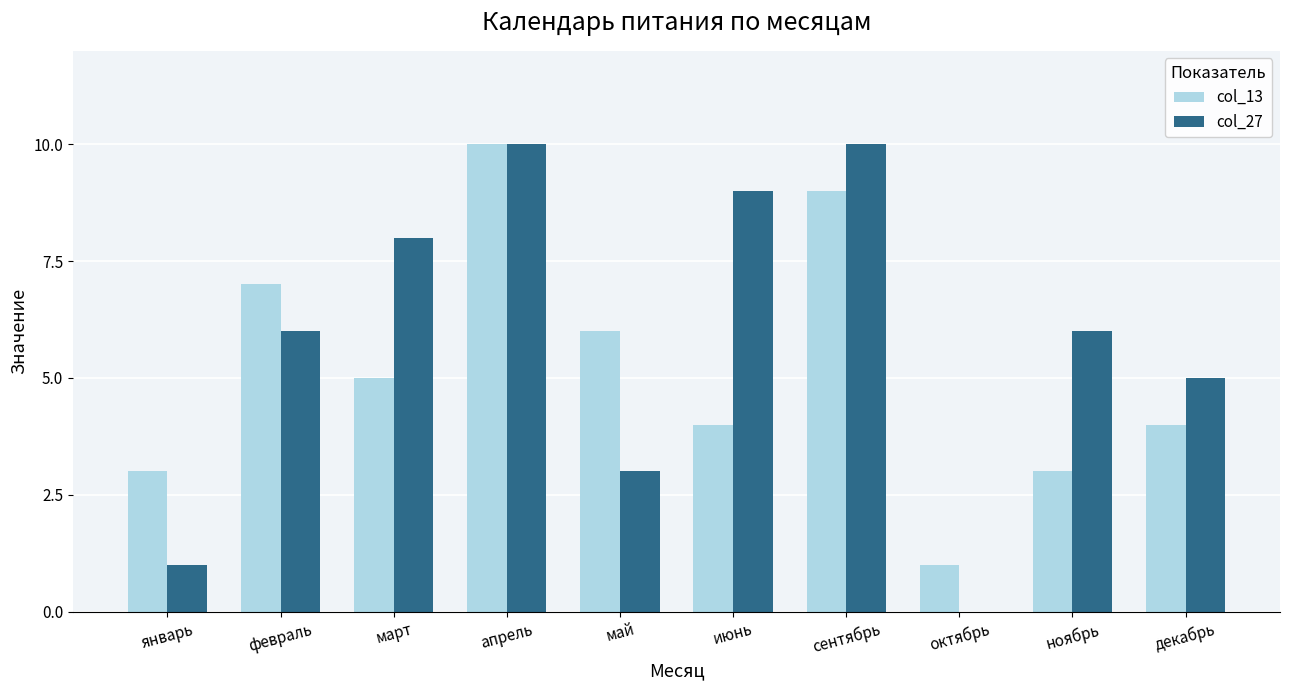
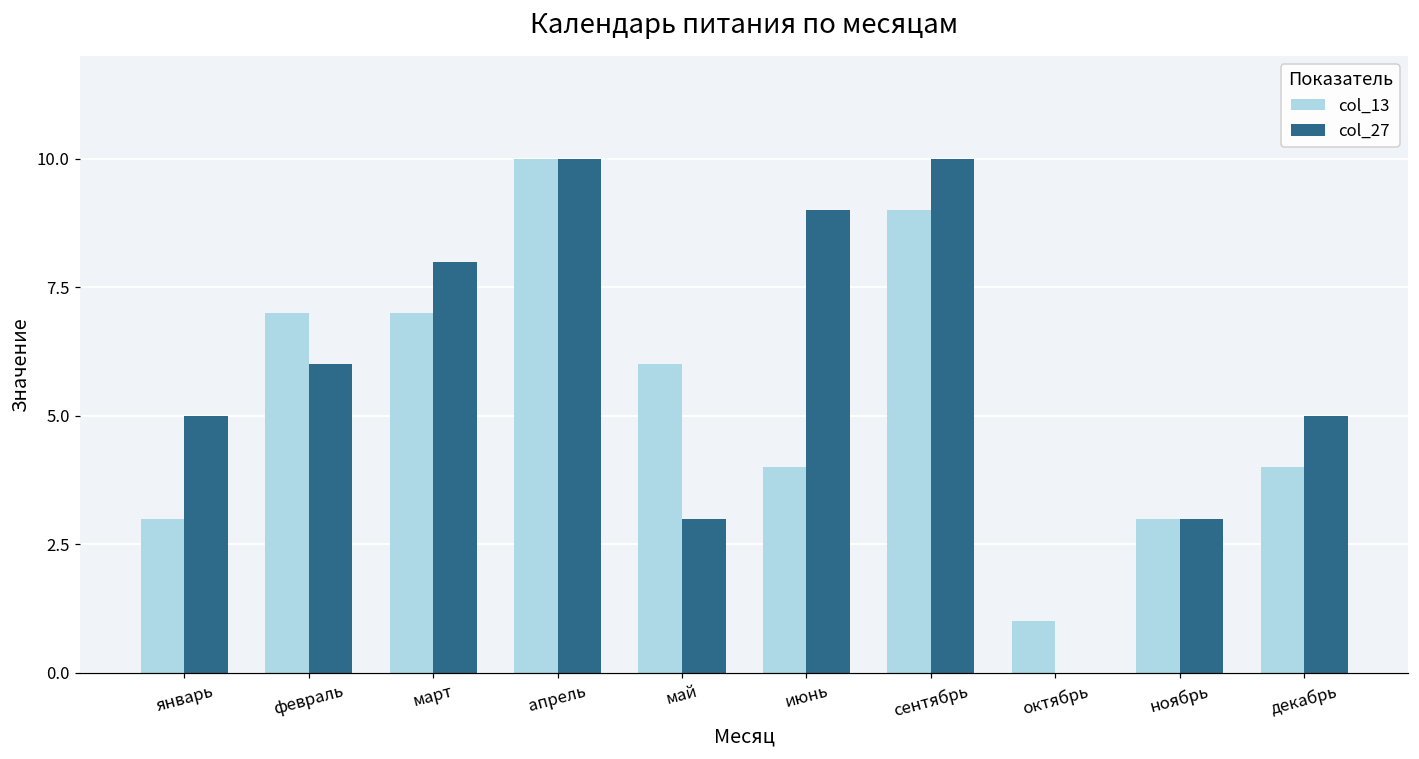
  {
    "col_13": {
      "январь": 3,
      "февраль": 7,
-     "март": 5,
+     "март": 7,
      "апрель": 10,
      "май": 6,
      "июнь": 4,
      "сентябрь": 9,
      "октябрь": 1,
      "ноябрь": 3,
      "декабрь": 4
    },
    "col_27": {
-     "январь": 1,
+     "январь": 5,
      "февраль": 6,
      "март": 8,
      "апрель": 10,
      "май": 3,
      "июнь": 9,
      "сентябрь": 10,
      "октябрь": 0,
-     "ноябрь": 6,
+     "ноябрь": 3,
      "декабрь": 5
    }
  }
